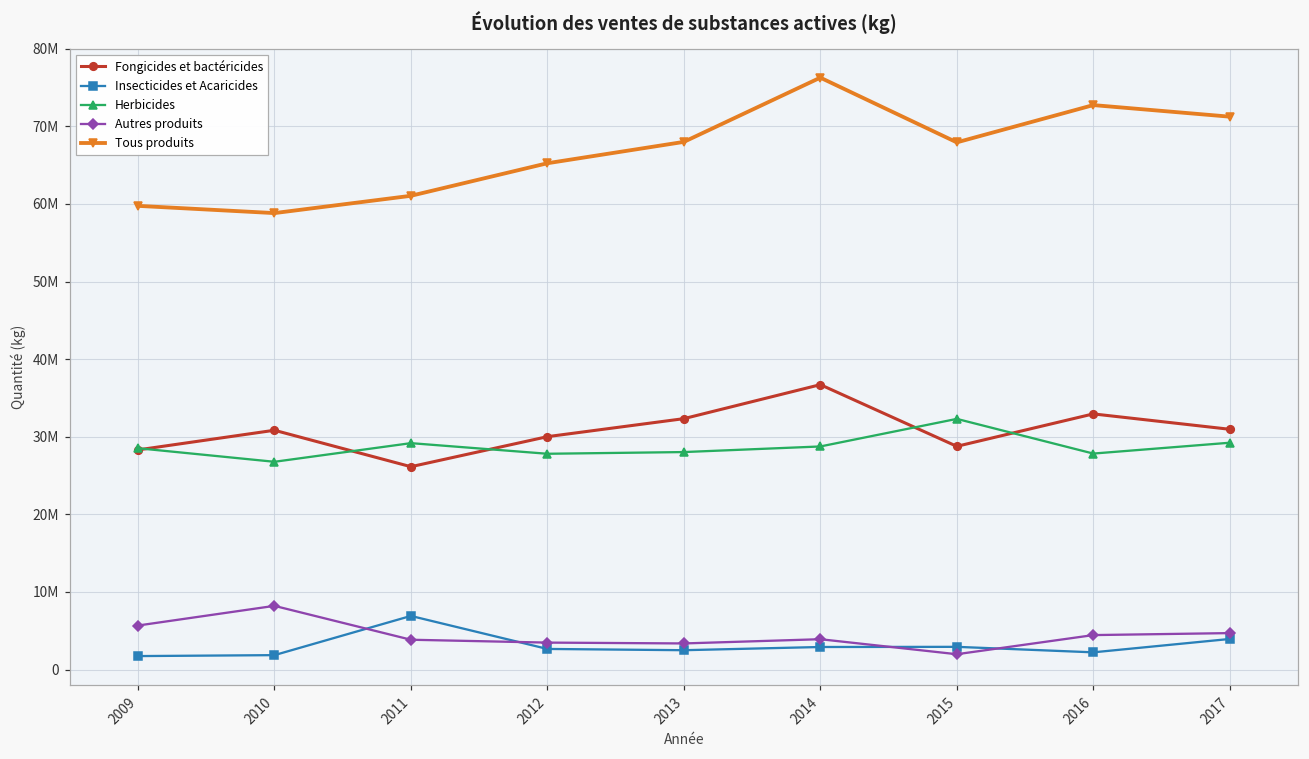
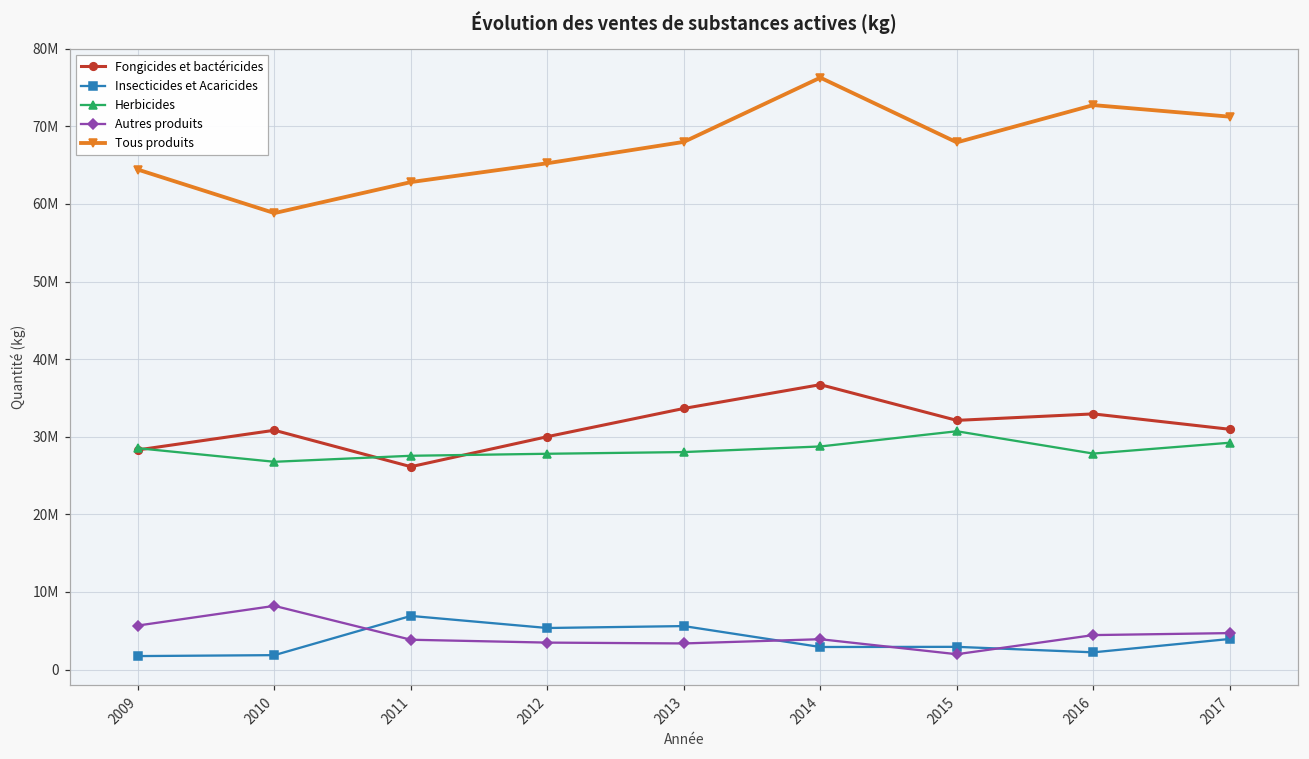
  {
    "Fongicides et bactéricides": {
      "2010": 31000000,
      "2011": 26000000,
      "2012": 30000000,
-     "2013": 32000000,
+     "2013": 34000000,
      "2014": 37000000,
-     "2015": 29000000,
+     "2015": 32000000,
      "2016": 33000000,
      "2017": 31000000
    },
    "Insecticides et Acaricides": {
      "2009": 2000000,
      "2010": 2000000,
      "2011": 7000000,
-     "2012": 3000000,
-     "2013": 2000000,
+     "2012": 5000000,
+     "2013": 6000000,
      "2014": 3000000,
      "2015": 3000000,
      "2016": 2000000,
      "2017": 4000000
    },
    "Herbicides": {
      "2010": 27000000,
-     "2011": 29000000,
+     "2011": 28000000,
      "2012": 28000000,
      "2013": 28000000,
      "2014": 29000000,
-     "2015": 32000000,
+     "2015": 31000000,
      "2016": 28000000,
      "2017": 29000000
    },
    "Autres produits": {
      "2009": 6000000,
      "2010": 8000000,
      "2011": 4000000,
      "2012": 3000000,
      "2013": 3000000,
      "2014": 4000000,
      "2015": 2000000,
      "2016": 4000000,
      "2017": 5000000
    },
    "Tous produits": {
-     "2009": 60000000,
+     "2009": 64000000,
      "2010": 59000000,
-     "2011": 61000000,
+     "2011": 63000000,
      "2012": 65000000,
      "2013": 68000000,
      "2014": 76000000,
      "2015": 68000000,
      "2016": 73000000,
      "2017": 71000000
    }
  }
